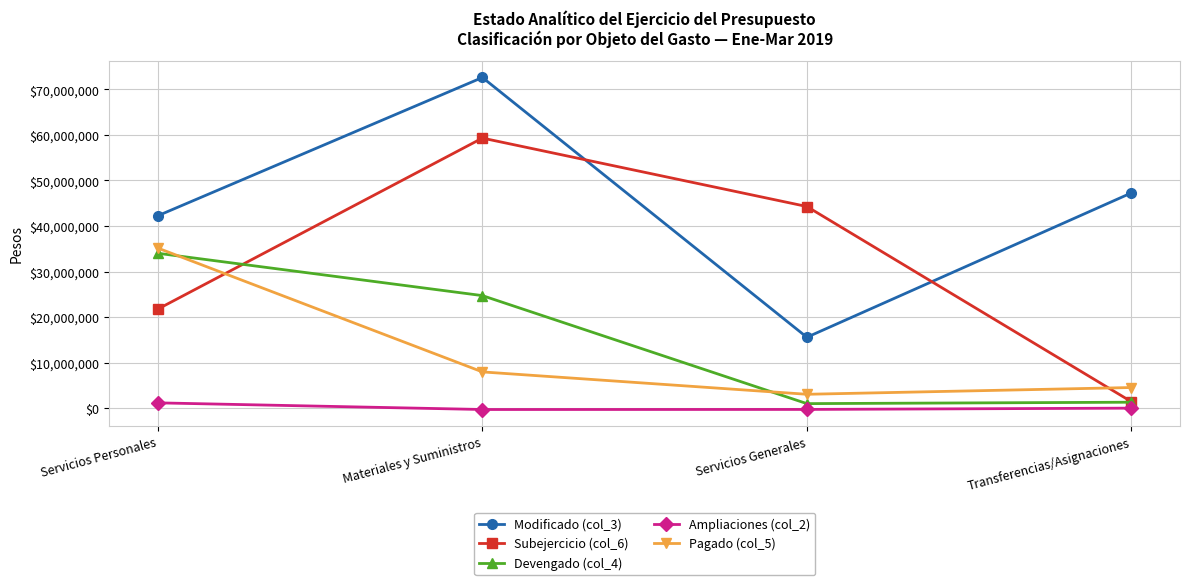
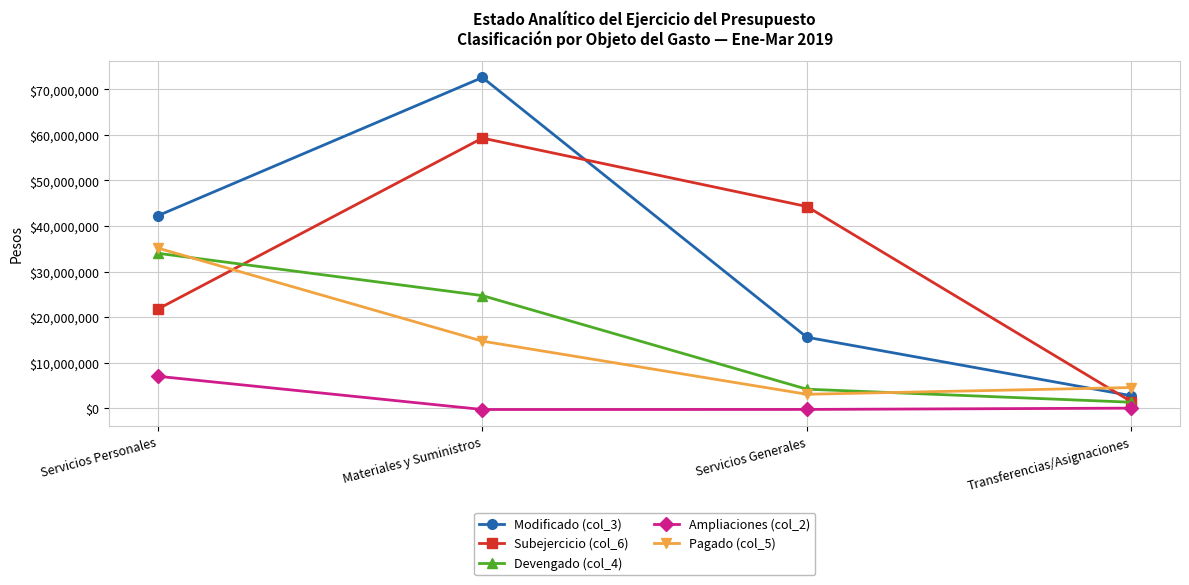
  {
    "Modificado (col_3)": {
      "Servicios Personales": "$42,000,000",
      "Materiales y Suministros": "$73,000,000",
      "Servicios Generales": "$16,000,000",
-     "Transferencias/Asignaciones": "$47,000,000"
+     "Transferencias/Asignaciones": "$3,000,000"
    },
    "Subejercicio (col_6)": {
      "Servicios Personales": "$22,000,000",
      "Materiales y Suministros": "$59,000,000",
      "Servicios Generales": "$44,000,000"
    },
    "Devengado (col_4)": {
      "Servicios Personales": "$34,000,000",
      "Materiales y Suministros": "$25,000,000",
-     "Servicios Generales": "$1,000,000"
+     "Servicios Generales": "$4,000,000"
    },
    "Ampliaciones (col_2)": {
-     "Servicios Personales": "$1,000,000",
+     "Servicios Personales": "$7,000,000",
      "Materiales y Suministros": "$0",
      "Servicios Generales": "$0",
      "Transferencias/Asignaciones": "$0"
    },
    "Pagado (col_5)": {
      "Servicios Personales": "$35,000,000",
-     "Materiales y Suministros": "$8,000,000",
+     "Materiales y Suministros": "$15,000,000",
      "Servicios Generales": "$3,000,000",
      "Transferencias/Asignaciones": "$5,000,000"
    }
  }
